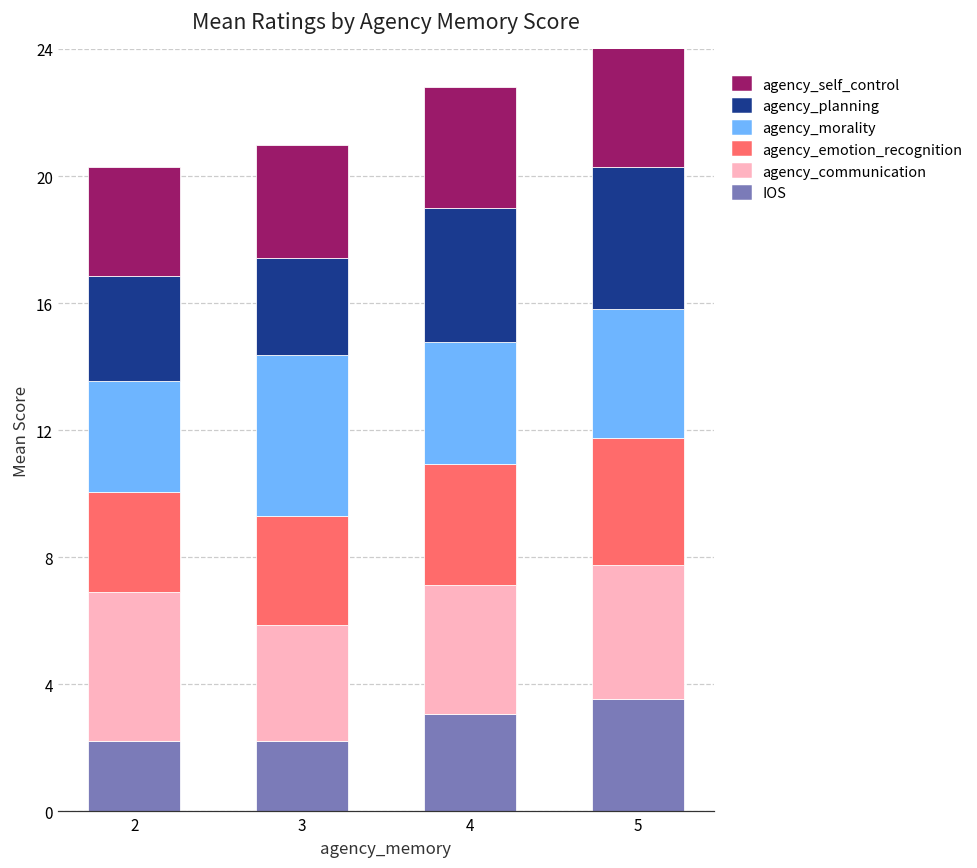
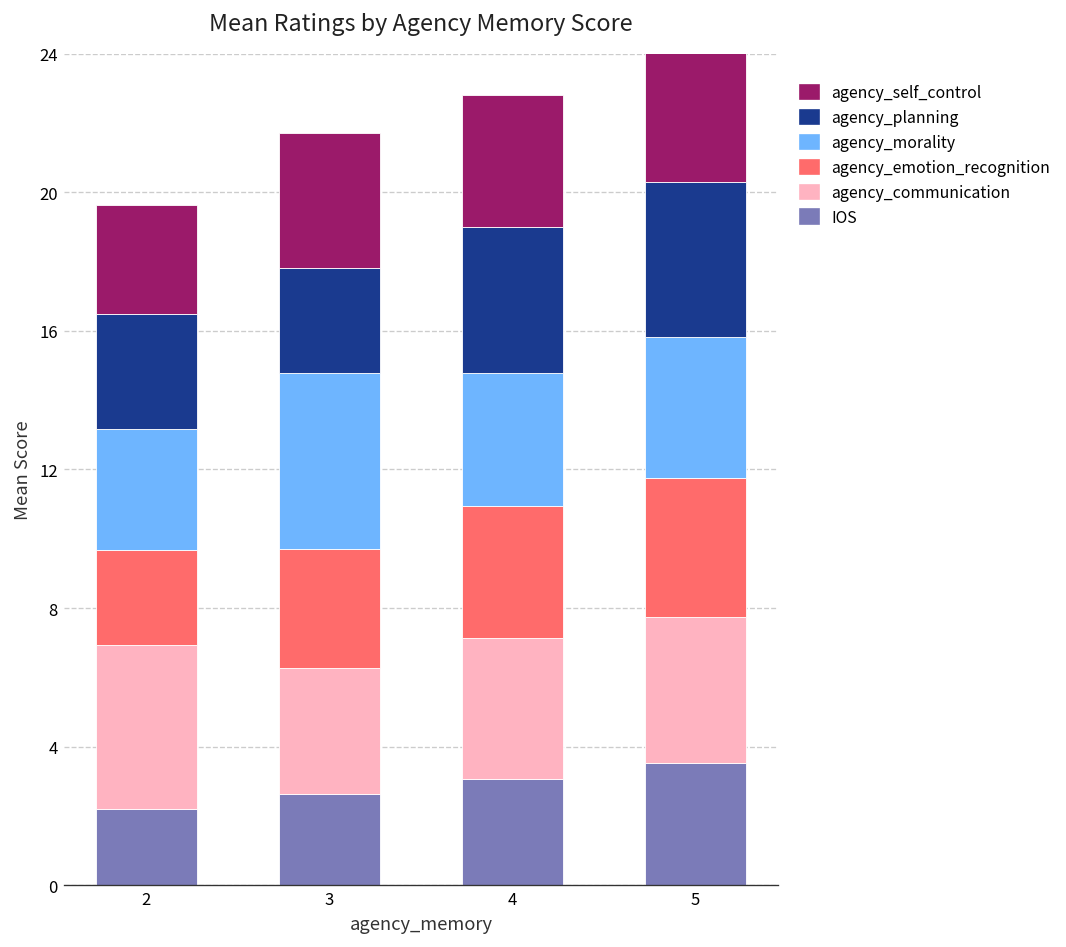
  {
    "IOS": {
      "2": 2.2,
-     "3": 2.2,
+     "3": 2.6,
      "4": 3.1,
      "5": 3.5
    },
    "agency_communication": {
      "2": 4.7,
      "3": 3.6,
      "4": 4.1,
      "5": 4.2
    },
    "agency_emotion_recognition": {
-     "2": 3.1,
+     "2": 2.8,
      "3": 3.4,
      "4": 3.8,
      "5": 4.0
    },
    "agency_morality": {
      "2": 3.5,
      "3": 5.1,
      "4": 3.9,
      "5": 4.1
    },
    "agency_planning": {
      "2": 3.3,
      "3": 3.0,
      "4": 4.2,
      "5": 4.5
    },
    "agency_self_control": {
-     "2": 3.4,
-     "3": 3.6,
+     "2": 3.1,
+     "3": 3.9,
      "4": 3.8
    }
  }
